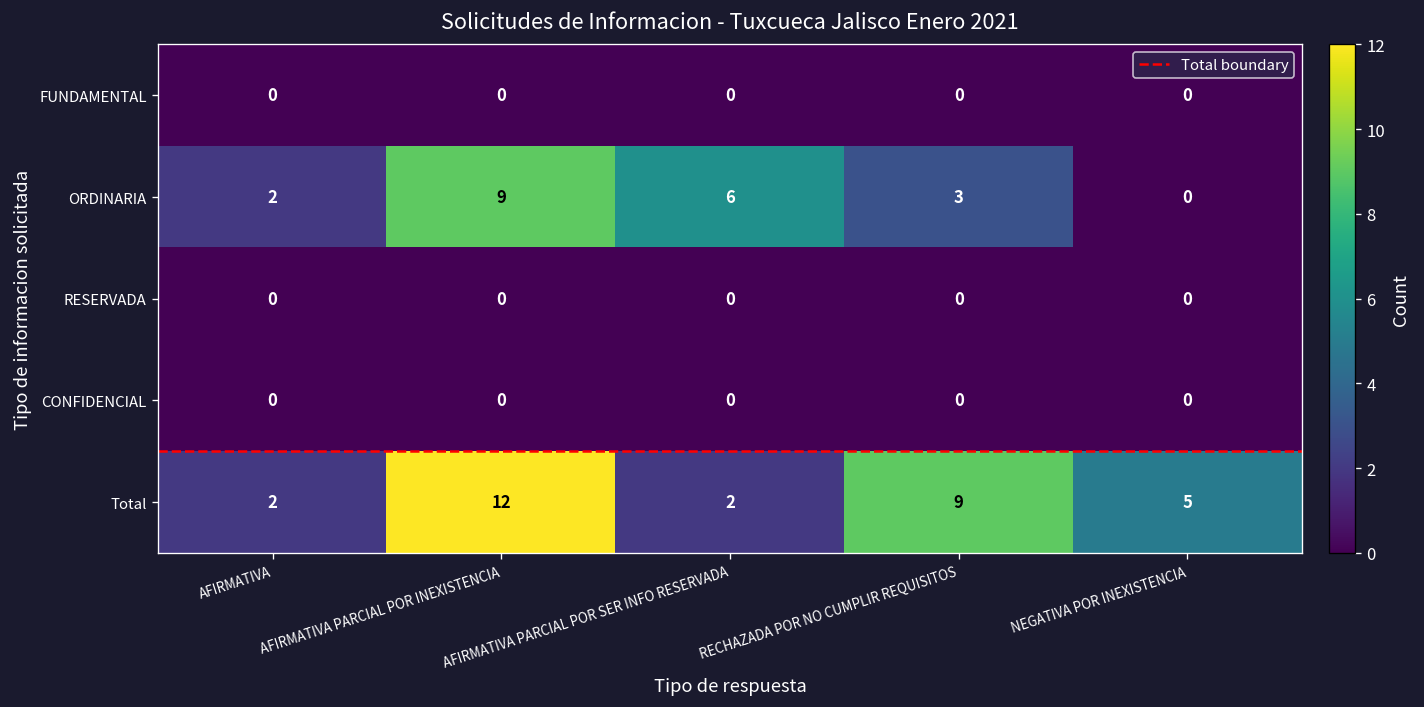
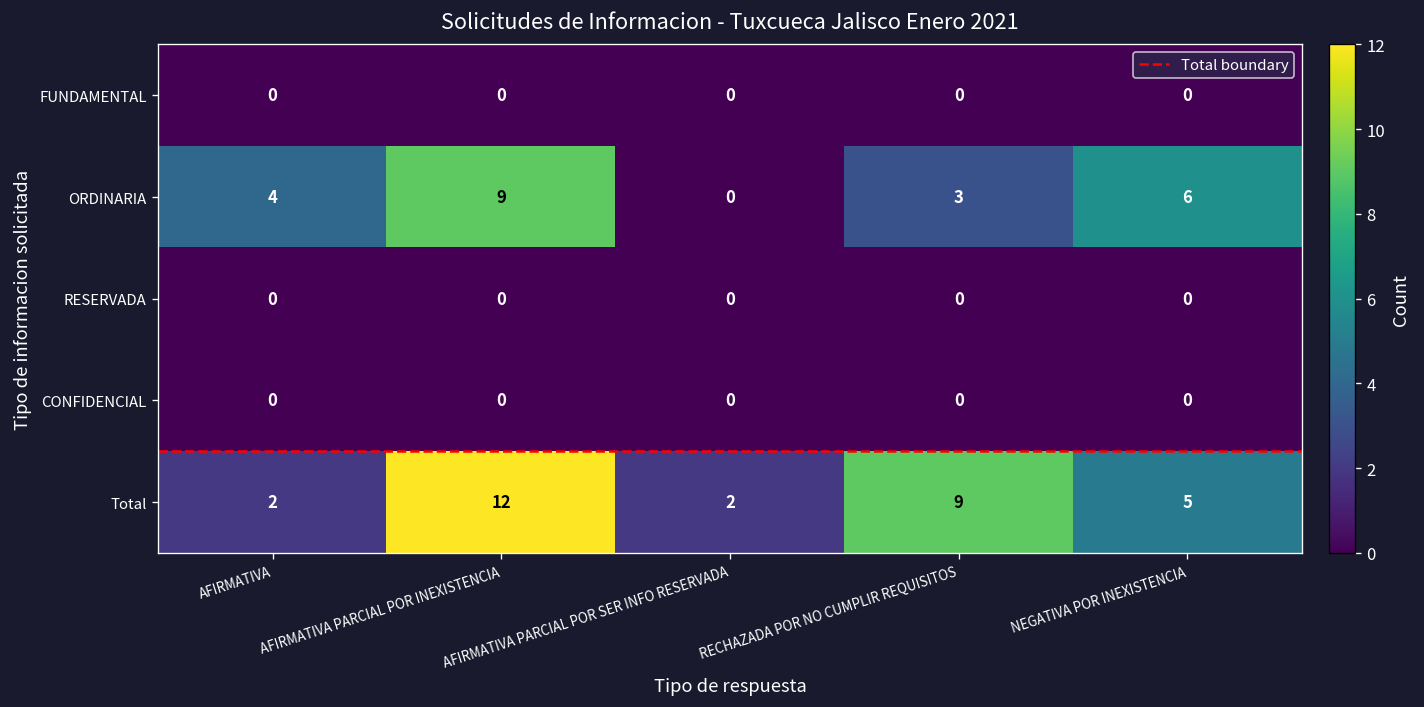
  {
    "FUNDAMENTAL": {
      "AFIRMATIVA": 0,
      "AFIRMATIVA PARCIAL POR INEXISTENCIA": 0,
      "AFIRMATIVA PARCIAL POR SER INFO RESERVADA": 0,
      "RECHAZADA POR NO CUMPLIR REQUISITOS": 0,
      "NEGATIVA POR INEXISTENCIA": 0
    },
    "ORDINARIA": {
-     "AFIRMATIVA": 2,
+     "AFIRMATIVA": 4,
      "AFIRMATIVA PARCIAL POR INEXISTENCIA": 9,
-     "AFIRMATIVA PARCIAL POR SER INFO RESERVADA": 6,
+     "AFIRMATIVA PARCIAL POR SER INFO RESERVADA": 0,
      "RECHAZADA POR NO CUMPLIR REQUISITOS": 3,
-     "NEGATIVA POR INEXISTENCIA": 0
+     "NEGATIVA POR INEXISTENCIA": 6
    },
    "RESERVADA": {
      "AFIRMATIVA": 0,
      "AFIRMATIVA PARCIAL POR INEXISTENCIA": 0,
      "AFIRMATIVA PARCIAL POR SER INFO RESERVADA": 0,
      "RECHAZADA POR NO CUMPLIR REQUISITOS": 0,
      "NEGATIVA POR INEXISTENCIA": 0
    },
    "CONFIDENCIAL": {
      "AFIRMATIVA": 0,
      "AFIRMATIVA PARCIAL POR INEXISTENCIA": 0,
      "AFIRMATIVA PARCIAL POR SER INFO RESERVADA": 0,
      "RECHAZADA POR NO CUMPLIR REQUISITOS": 0,
      "NEGATIVA POR INEXISTENCIA": 0
    },
    "Total": {
      "AFIRMATIVA": 2,
      "AFIRMATIVA PARCIAL POR INEXISTENCIA": 12,
      "AFIRMATIVA PARCIAL POR SER INFO RESERVADA": 2,
      "RECHAZADA POR NO CUMPLIR REQUISITOS": 9,
      "NEGATIVA POR INEXISTENCIA": 5
    }
  }
